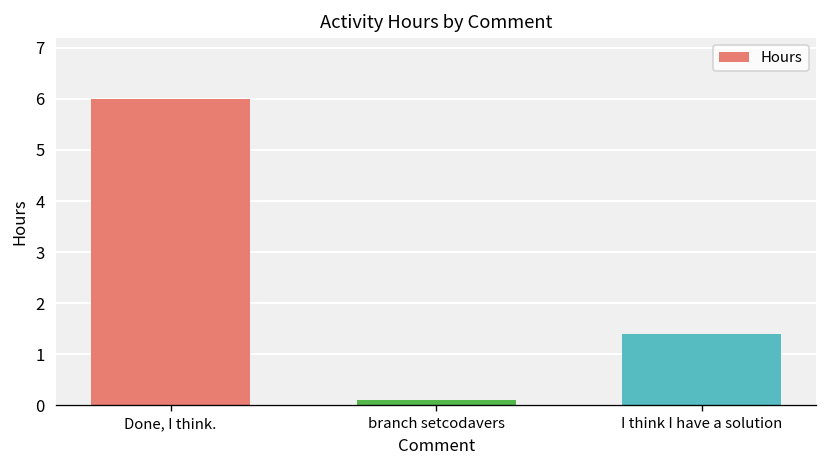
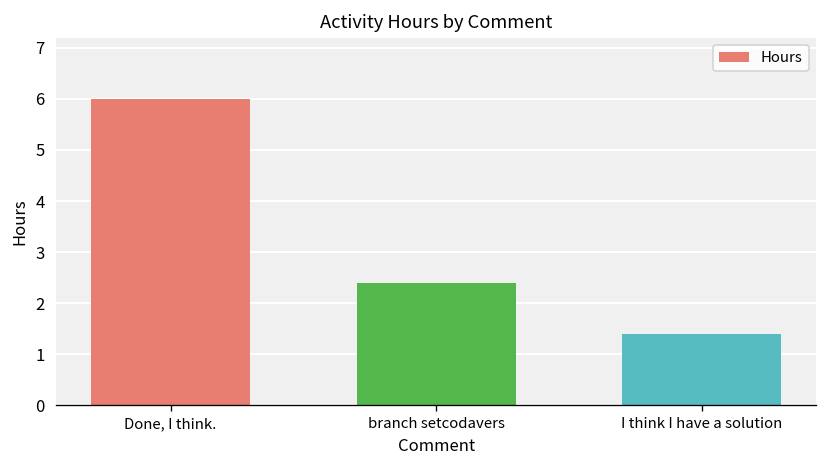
  {
    "Done, I think.": 6.0,
-   "branch setcodavers": 0.1,
+   "branch setcodavers": 2.4,
    "I think I have a solution": 1.4
  }
